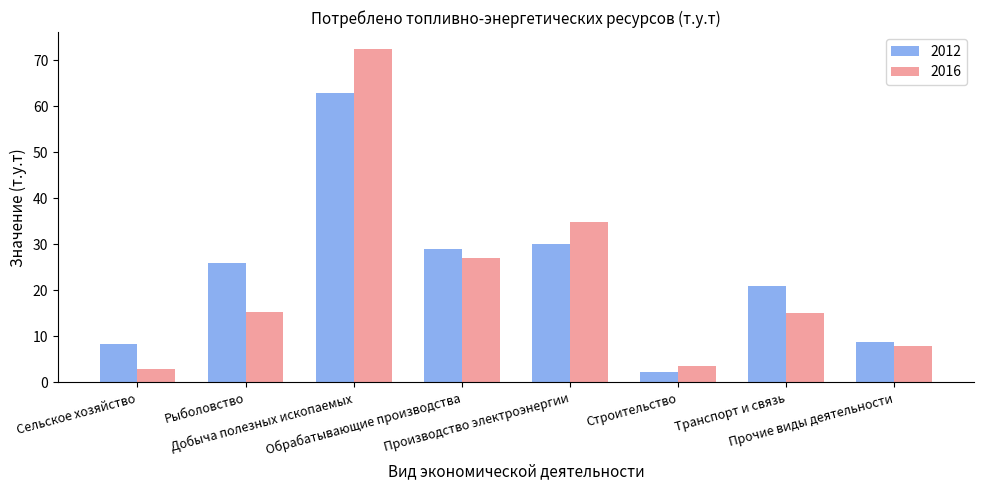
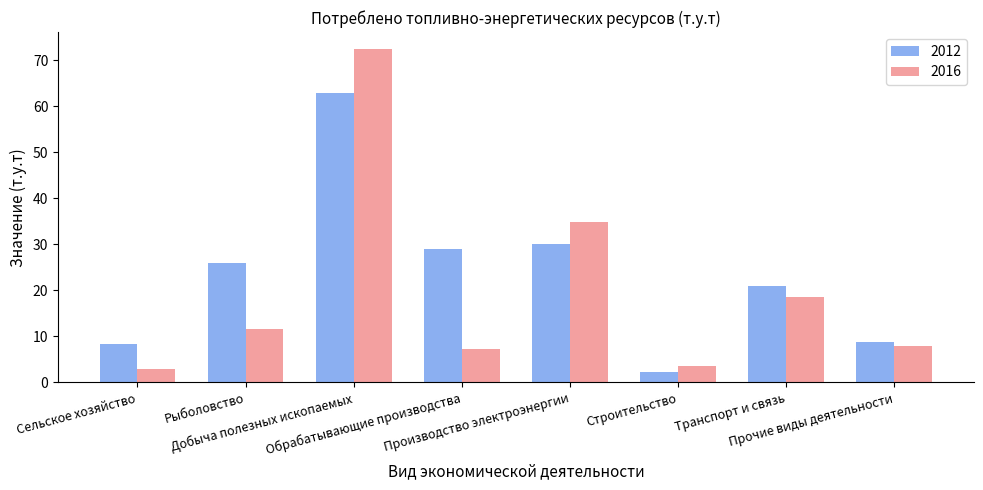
  {
    "2012": {
      "Сельское хозяйство": 8,
      "Рыболовство": 26,
      "Добыча полезных ископаемых": 63,
      "Обрабатывающие производства": 29,
      "Производство электроэнергии": 30,
      "Строительство": 2,
      "Транспорт и связь": 21,
      "Прочие виды деятельности": 9
    },
    "2016": {
      "Сельское хозяйство": 3,
-     "Рыболовство": 15,
+     "Рыболовство": 12,
      "Добыча полезных ископаемых": 73,
-     "Обрабатывающие производства": 27,
+     "Обрабатывающие производства": 7,
      "Производство электроэнергии": 35,
      "Строительство": 4,
-     "Транспорт и связь": 15,
+     "Транспорт и связь": 19,
      "Прочие виды деятельности": 8
    }
  }
